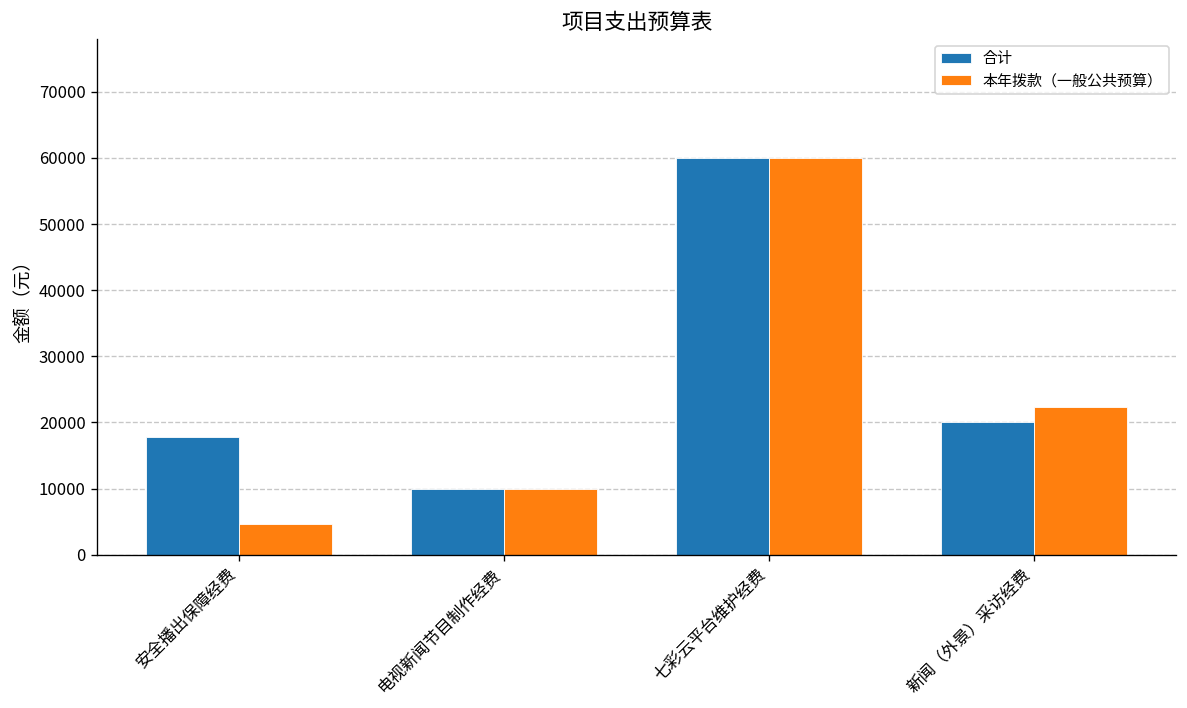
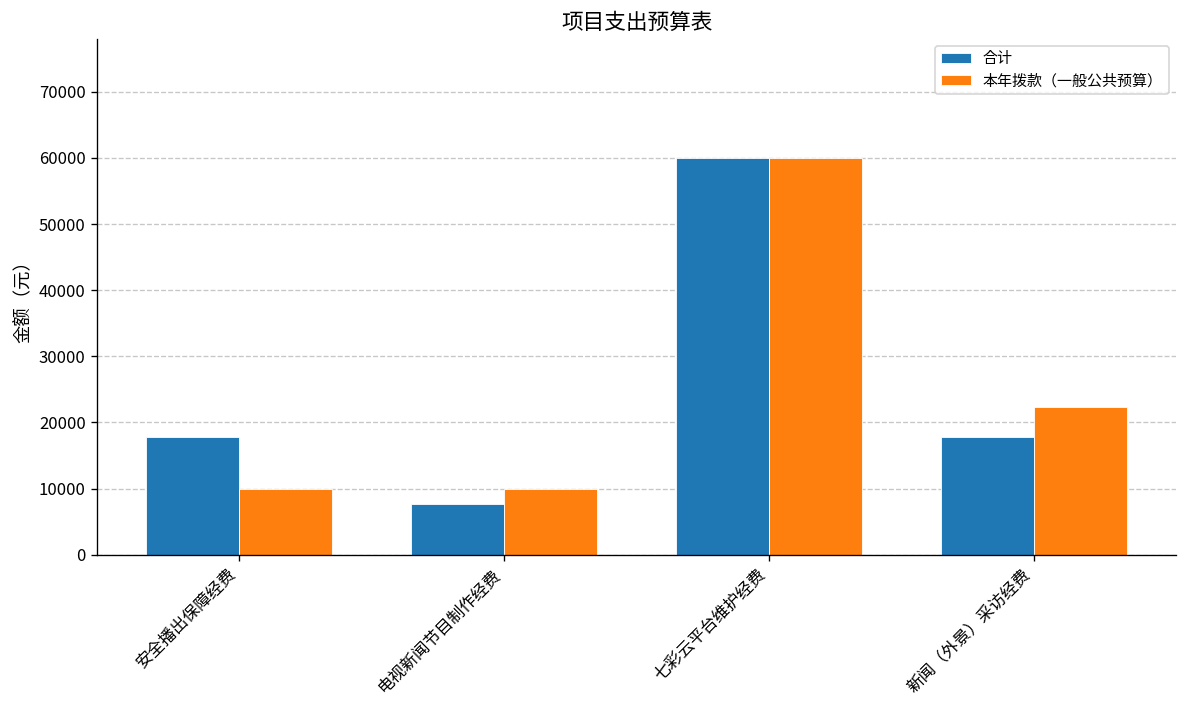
  {
    "合计": {
      "安全播出保障经费": 18000,
-     "电视新闻节目制作经费": 10000,
+     "电视新闻节目制作经费": 8000,
      "七彩云平台维护经费": 60000,
-     "新闻（外景）采访经费": 20000
+     "新闻（外景）采访经费": 18000
    },
    "本年拨款（一般公共预算）": {
-     "安全播出保障经费": 5000,
+     "安全播出保障经费": 10000,
      "电视新闻节目制作经费": 10000,
      "七彩云平台维护经费": 60000,
      "新闻（外景）采访经费": 22000
    }
  }
